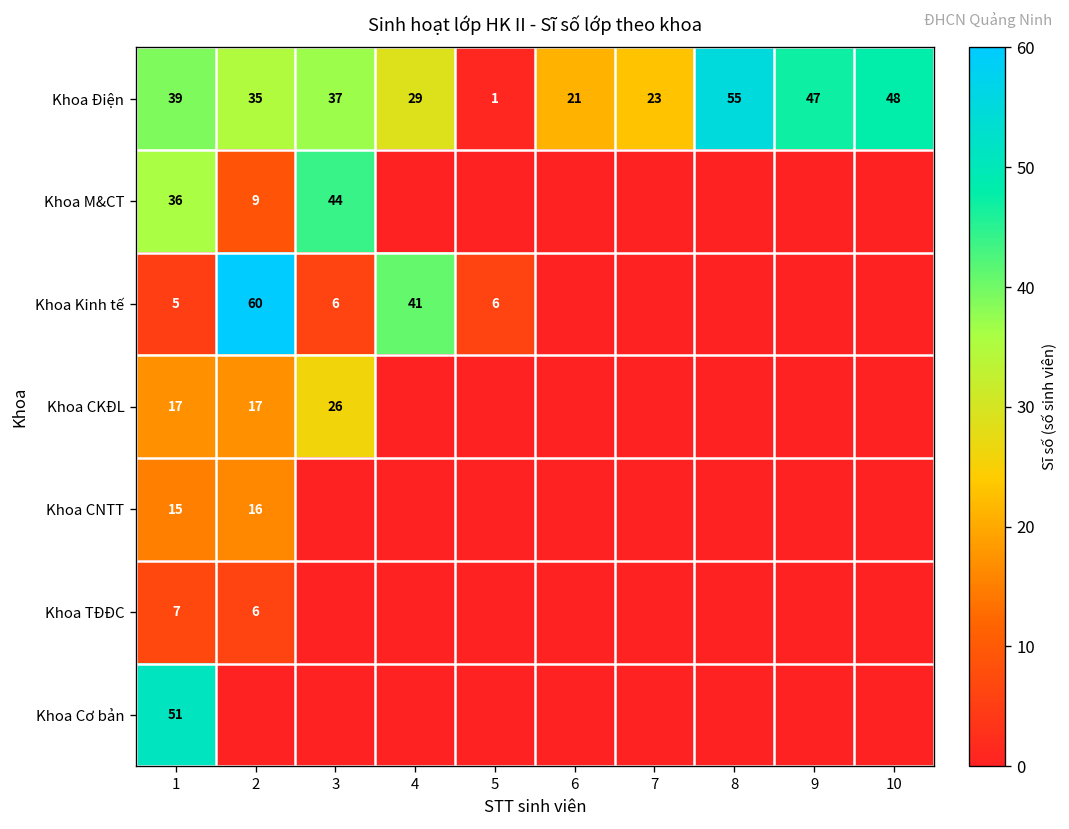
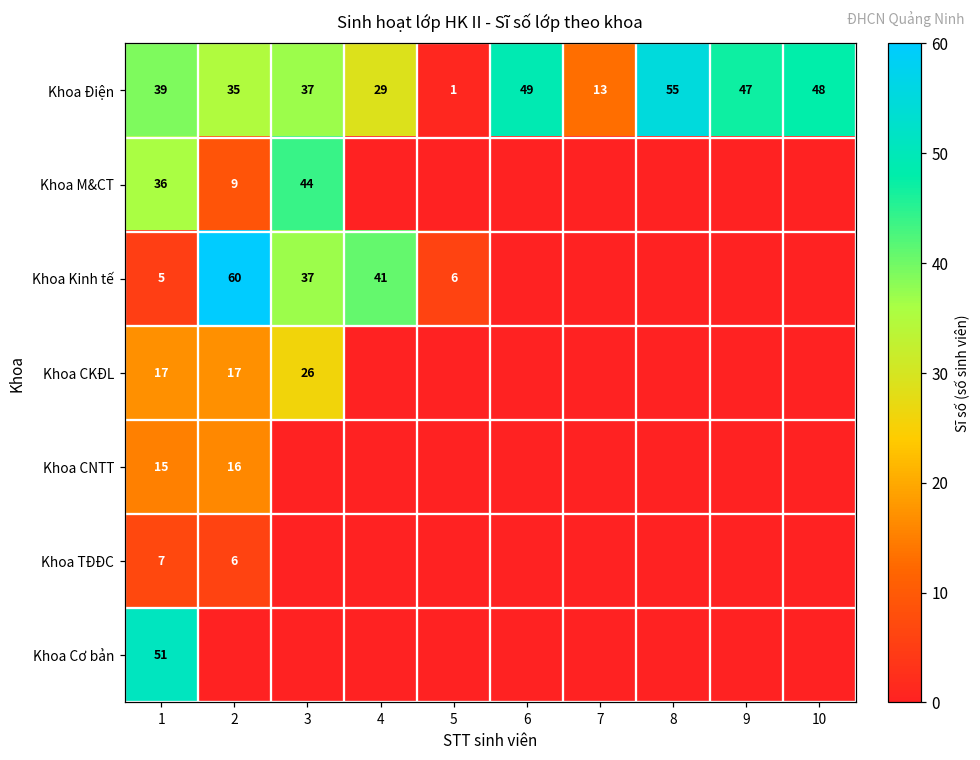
  {
    "Khoa Điện": {
      "1": 39,
      "2": 35,
      "3": 37,
      "4": 29,
      "5": 1,
-     "6": 21,
-     "7": 23,
+     "6": 49,
+     "7": 13,
      "8": 55,
      "9": 47,
      "10": 48
    },
    "Khoa M&CT": {
      "1": 36,
      "2": 9,
      "3": 44
    },
    "Khoa Kinh tế": {
      "1": 5,
      "2": 60,
-     "3": 6,
+     "3": 37,
      "4": 41,
      "5": 6
    },
    "Khoa CKĐL": {
      "1": 17,
      "2": 17,
      "3": 26
    },
    "Khoa CNTT": {
      "1": 15,
      "2": 16
    },
    "Khoa TĐĐC": {
      "1": 7,
      "2": 6
    },
    "Khoa Cơ bản": {
      "1": 51
    }
  }
